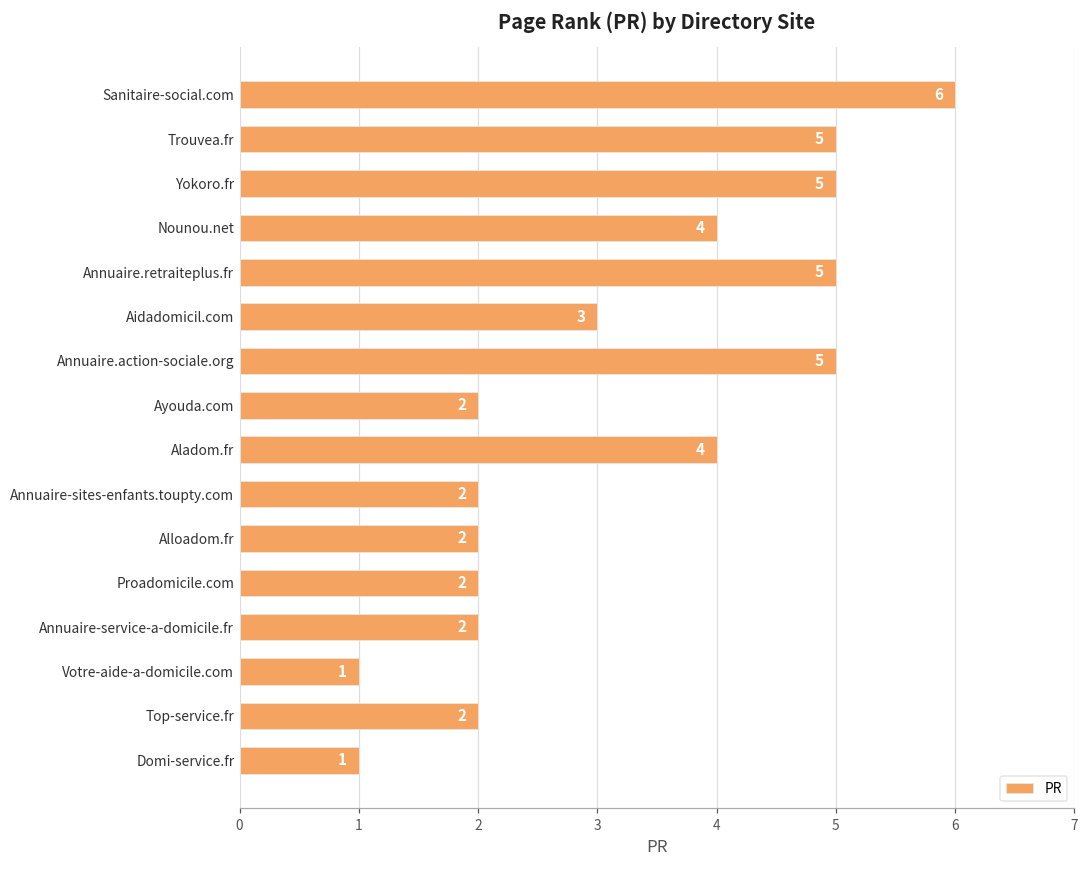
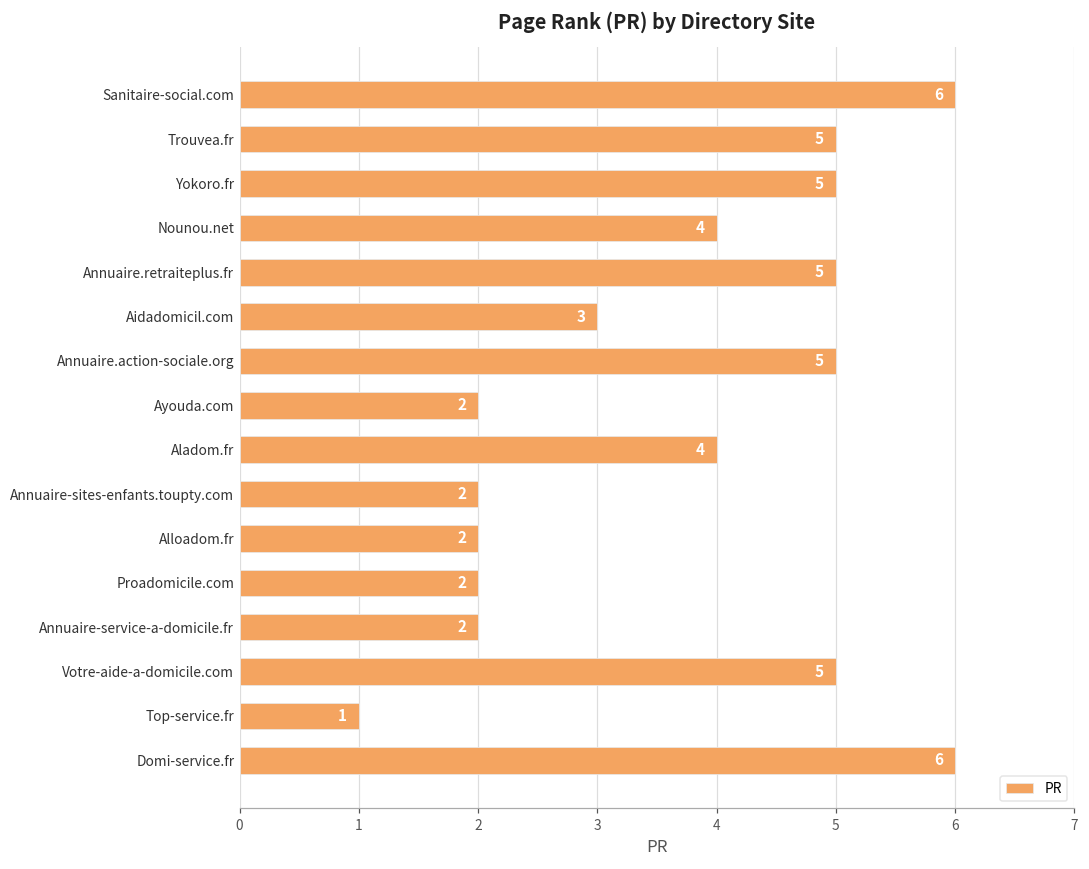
  {
    "Sanitaire-social.com": 6,
    "Trouvea.fr": 5,
    "Yokoro.fr": 5,
    "Nounou.net": 4,
    "Annuaire.retraiteplus.fr": 5,
    "Aidadomicil.com": 3,
    "Annuaire.action-sociale.org": 5,
    "Ayouda.com": 2,
    "Aladom.fr": 4,
    "Annuaire-sites-enfants.toupty.com": 2,
    "Alloadom.fr": 2,
    "Proadomicile.com": 2,
    "Annuaire-service-a-domicile.fr": 2,
-   "Votre-aide-a-domicile.com": 1,
-   "Top-service.fr": 2,
-   "Domi-service.fr": 1
+   "Votre-aide-a-domicile.com": 5,
+   "Top-service.fr": 1,
+   "Domi-service.fr": 6
  }
